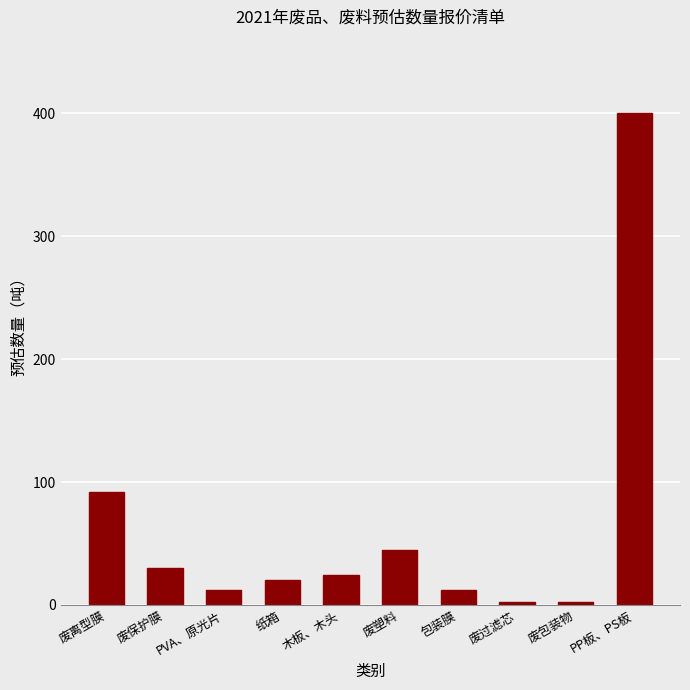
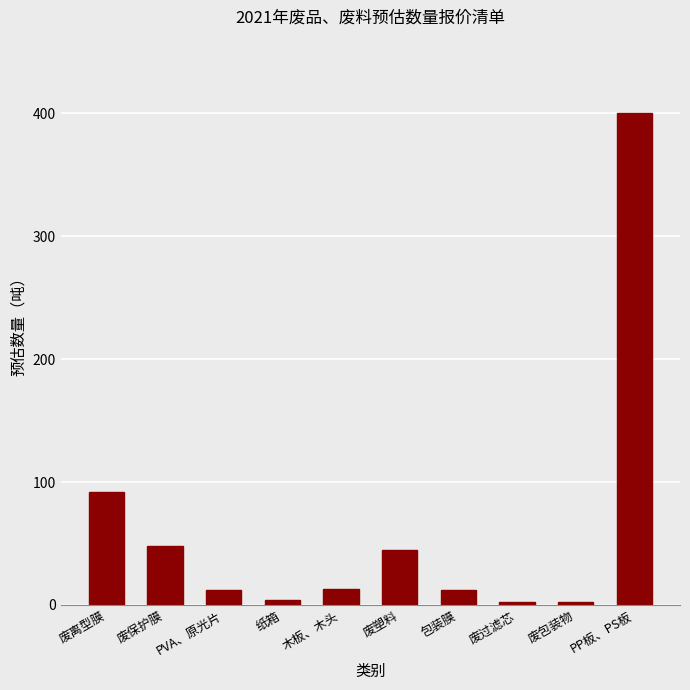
  {
    "废离型膜": 92,
-   "废保护膜": 30,
+   "废保护膜": 48,
    "PVA、原光片": 12,
-   "纸箱": 20,
-   "木板、木头": 24,
+   "纸箱": 4,
+   "木板、木头": 13,
    "废塑料": 45,
    "包装膜": 12,
    "PP板、PS板": 400
  }
